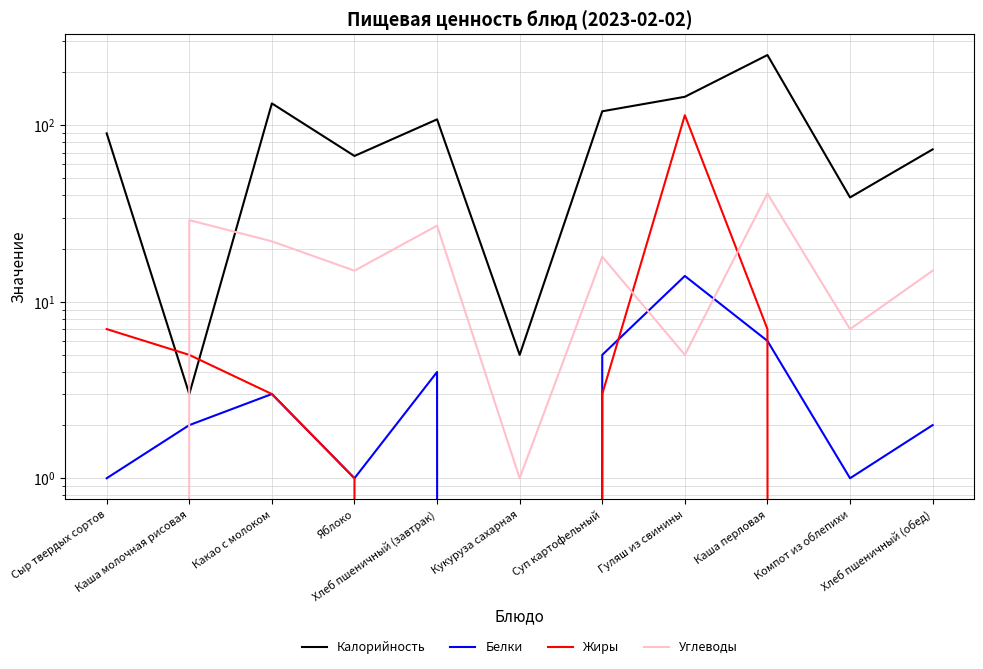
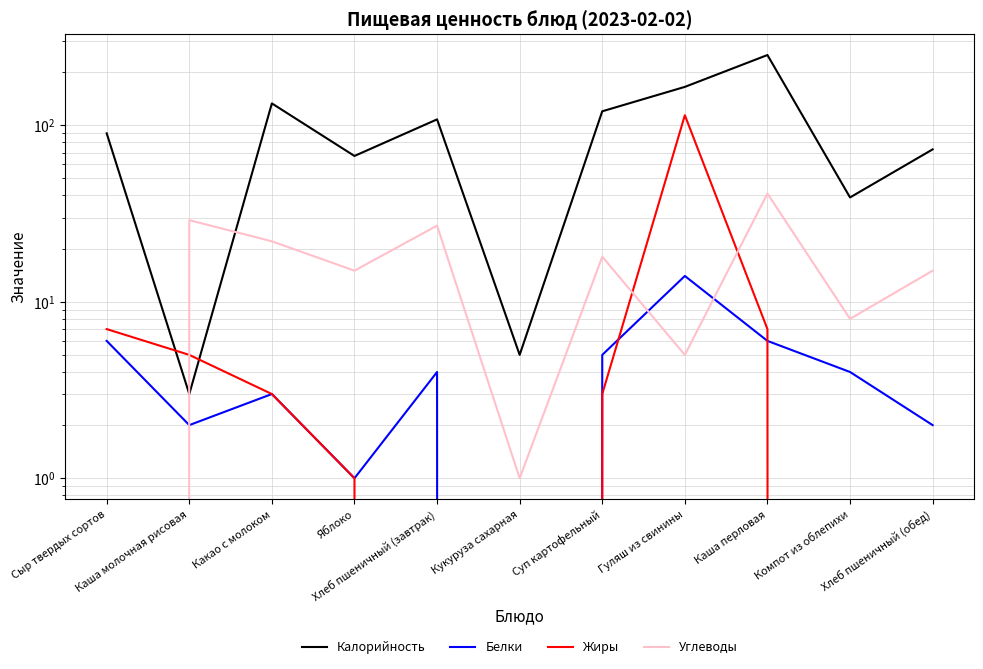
  {
    "Калорийность": {
      "Сыр твердых сортов": 90,
      "Каша молочная рисовая": 3,
      "Какао с молоком": 130,
      "Яблоко": 67,
      "Хлеб пшеничный (завтрак)": 110,
      "Кукуруза сахарная": 5,
      "Суп картофельный": 120,
-     "Гуляш из свинины": 150,
+     "Гуляш из свинины": 170,
      "Каша перловая": 250,
      "Компот из облепихи": 39,
      "Хлеб пшеничный (обед)": 73
    },
    "Белки": {
-     "Сыр твердых сортов": 1,
+     "Сыр твердых сортов": 6,
      "Каша молочная рисовая": 2,
      "Хлеб пшеничный (завтрак)": 4,
      "Суп картофельный": 5,
      "Гуляш из свинины": 14,
      "Каша перловая": 6,
-     "Компот из облепихи": 1,
+     "Компот из облепихи": 4,
      "Хлеб пшеничный (обед)": 2
    },
    "Жиры": {
      "Сыр твердых сортов": 7,
      "Каша молочная рисовая": 5,
      "Суп картофельный": 3,
      "Гуляш из свинины": 110,
      "Каша перловая": 7
    },
    "Углеводы": {
      "Каша молочная рисовая": 29,
      "Какао с молоком": 22,
      "Яблоко": 15,
      "Хлеб пшеничный (завтрак)": 27,
      "Кукуруза сахарная": 1,
      "Суп картофельный": 18,
      "Гуляш из свинины": 5,
      "Каша перловая": 41,
-     "Компот из облепихи": 7,
+     "Компот из облепихи": 8,
      "Хлеб пшеничный (обед)": 15
    }
  }
